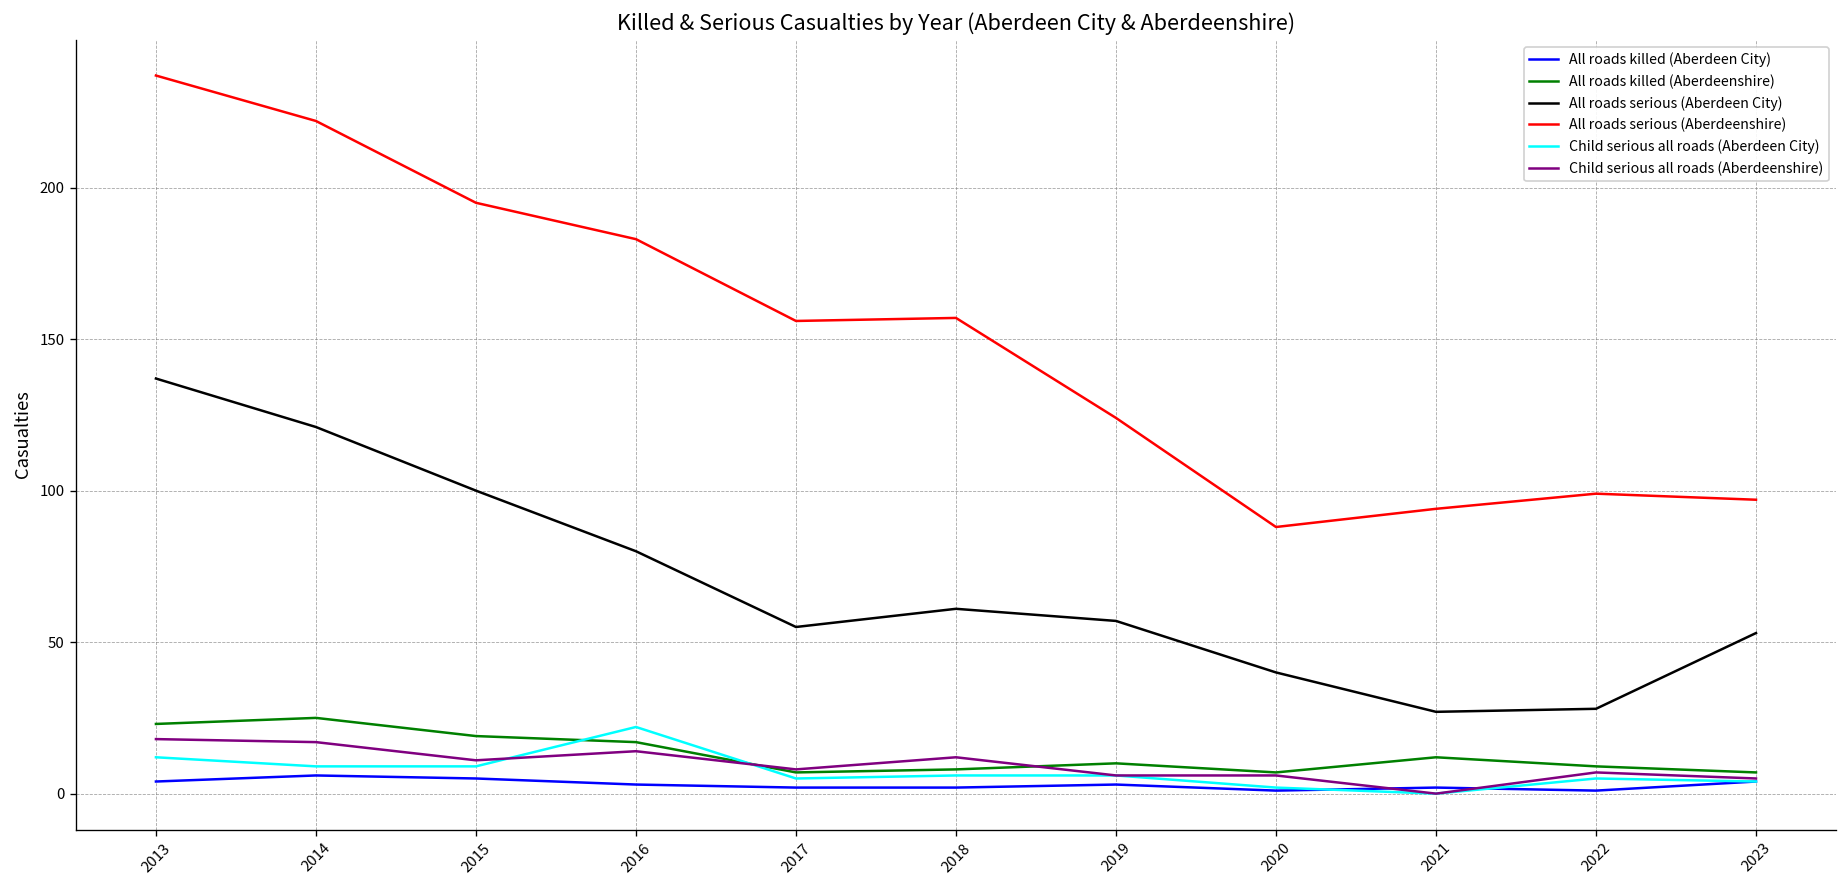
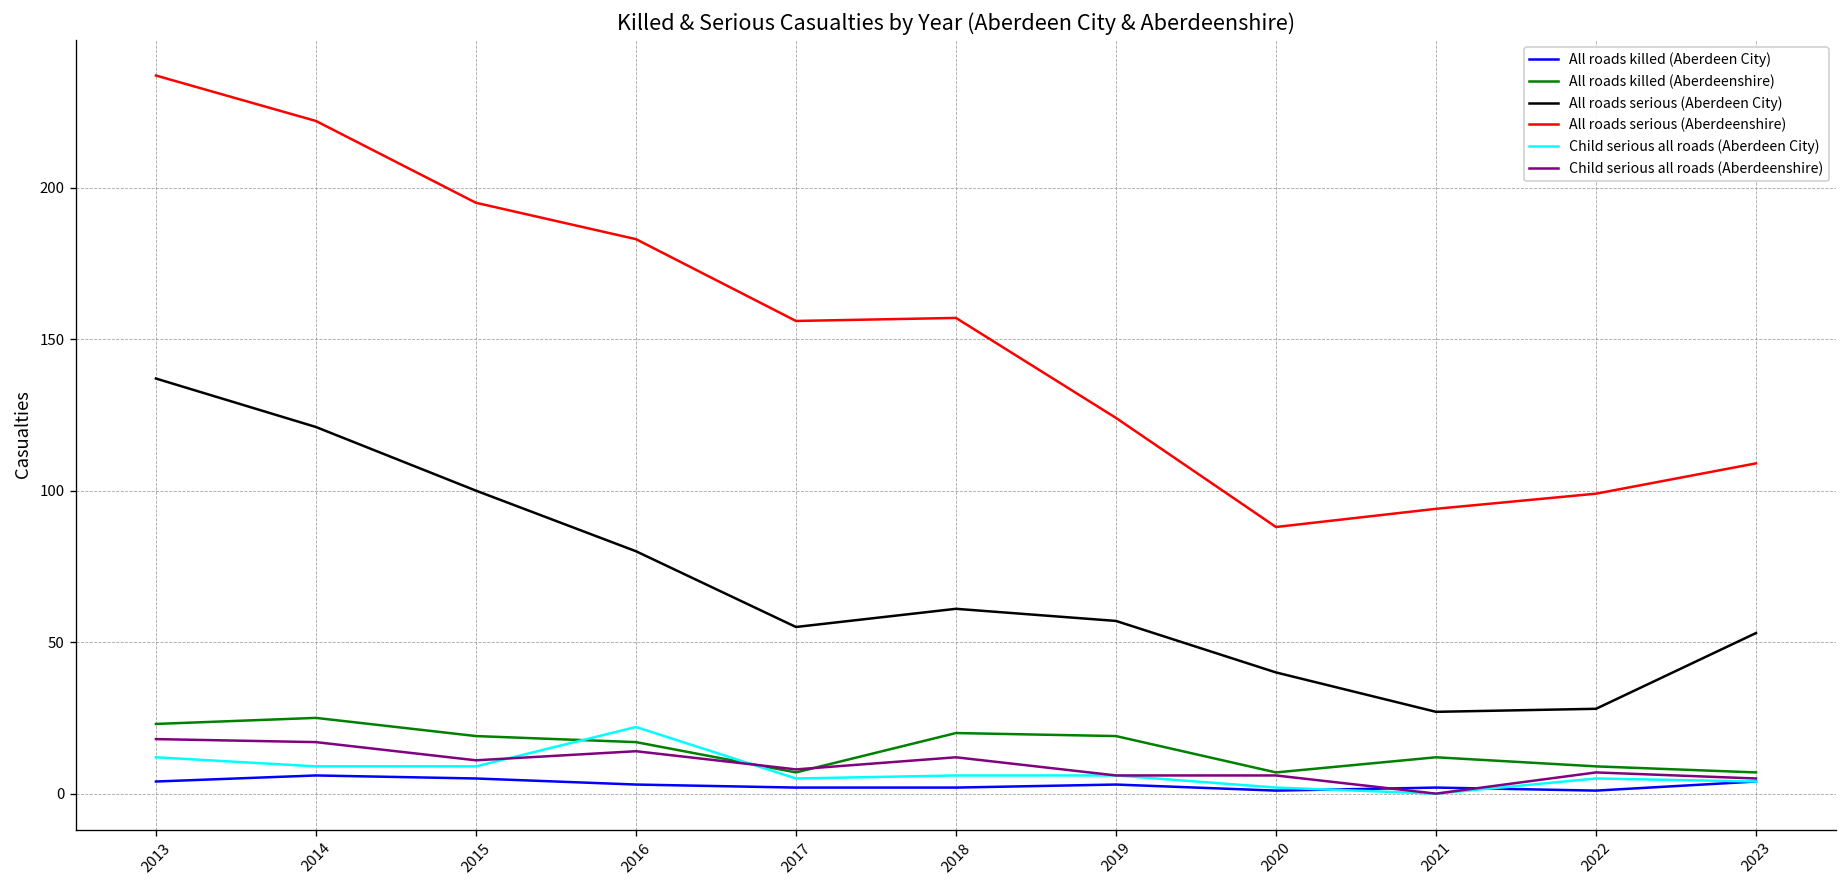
  {
    "All roads killed (Aberdeen City)": {
      "2013": 4,
      "2014": 6,
      "2015": 5,
      "2016": 3,
      "2017": 2,
      "2018": 2,
      "2019": 3,
      "2021": 2,
      "2022": 1
    },
    "All roads killed (Aberdeenshire)": {
      "2013": 23,
      "2014": 25,
      "2015": 19,
      "2016": 17,
-     "2018": 8,
-     "2019": 10,
+     "2018": 20,
+     "2019": 19,
      "2021": 12,
      "2022": 9,
      "2023": 7
    },
    "All roads serious (Aberdeen City)": {
      "2013": 137,
      "2014": 121,
      "2015": 100,
      "2016": 80,
      "2017": 55,
      "2018": 61,
      "2019": 57,
      "2020": 40,
      "2021": 27,
      "2022": 28,
      "2023": 53
    },
    "All roads serious (Aberdeenshire)": {
      "2013": 237,
      "2014": 222,
      "2015": 195,
      "2016": 183,
      "2017": 156,
      "2018": 157,
      "2019": 124,
      "2020": 88,
      "2021": 94,
      "2022": 99,
-     "2023": 97
+     "2023": 109
    },
    "Child serious all roads (Aberdeen City)": {
      "2013": 12,
      "2014": 9,
      "2015": 9,
      "2016": 22,
      "2017": 5,
      "2018": 6,
      "2022": 5
    },
    "Child serious all roads (Aberdeenshire)": {
      "2013": 18,
      "2014": 17,
      "2015": 11,
      "2016": 14,
      "2018": 12,
      "2022": 7,
      "2023": 5
    }
  }
